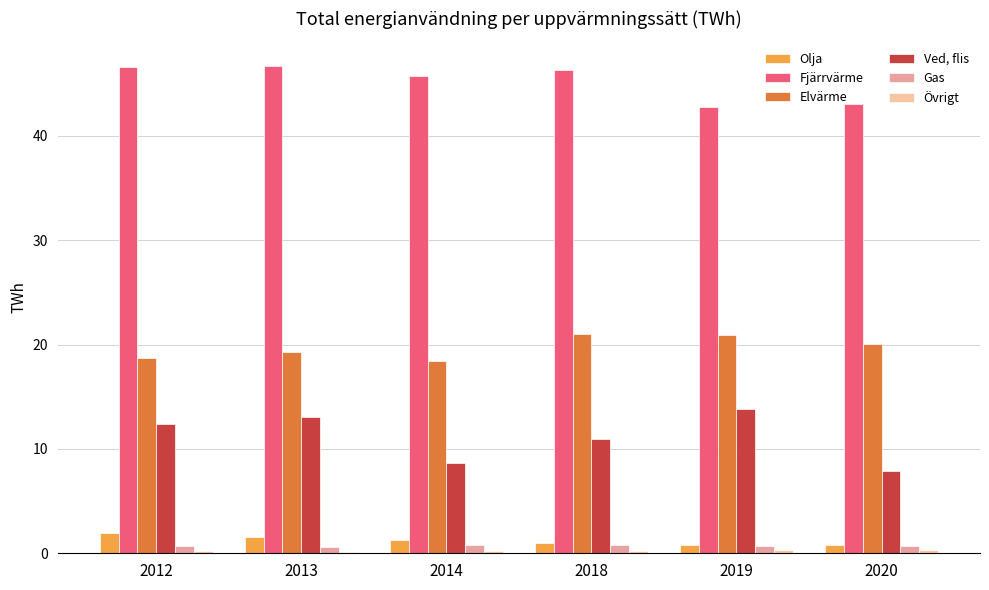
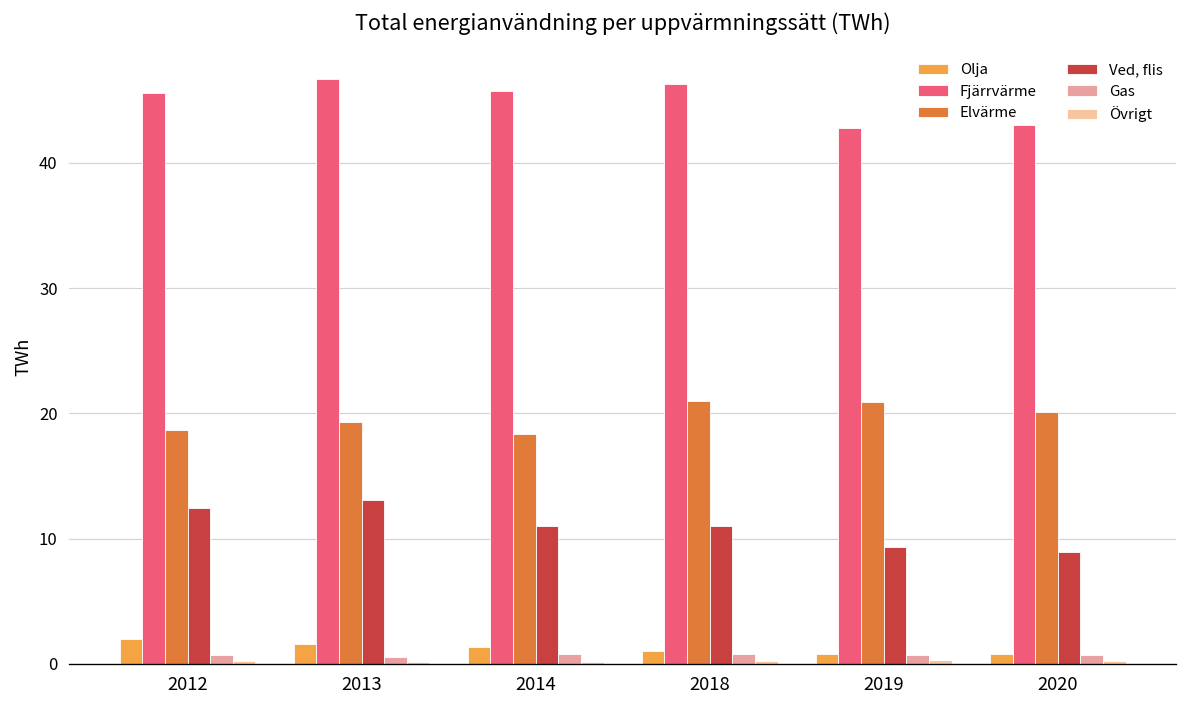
  {
    "Fjärrvärme": {
-     "2012": 46.6,
+     "2012": 45.6,
      "2013": 46.7,
      "2014": 45.8,
      "2018": 46.3,
      "2019": 42.8,
      "2020": 43.1
    },
    "Ved, flis": {
      "2012": 12.4,
      "2013": 13.1,
-     "2014": 8.7,
+     "2014": 11.0,
      "2018": 11.0,
-     "2019": 13.8,
-     "2020": 7.9
+     "2019": 9.3,
+     "2020": 8.9
    }
  }
